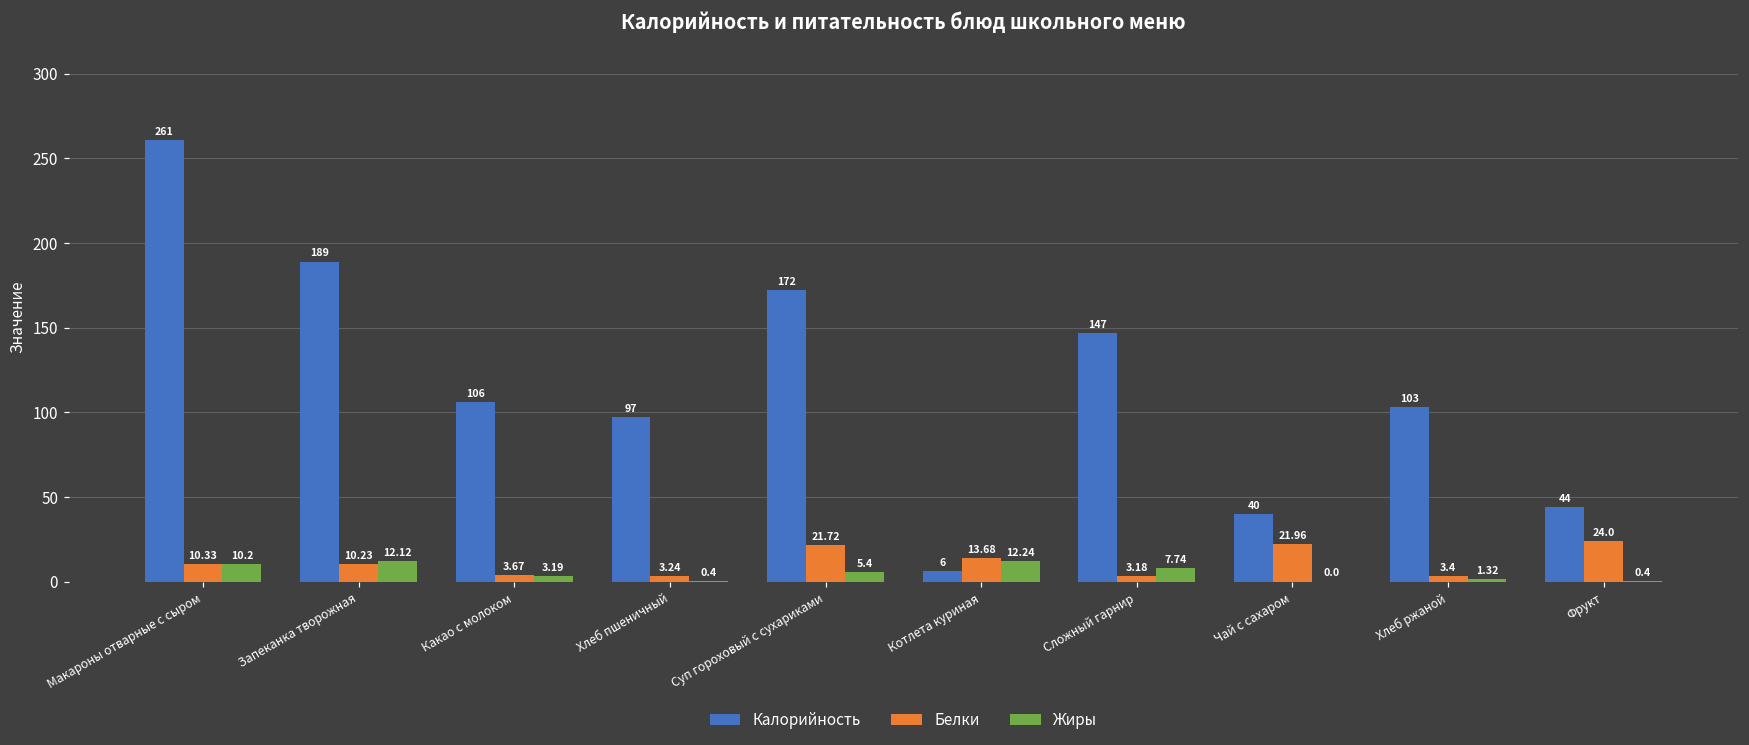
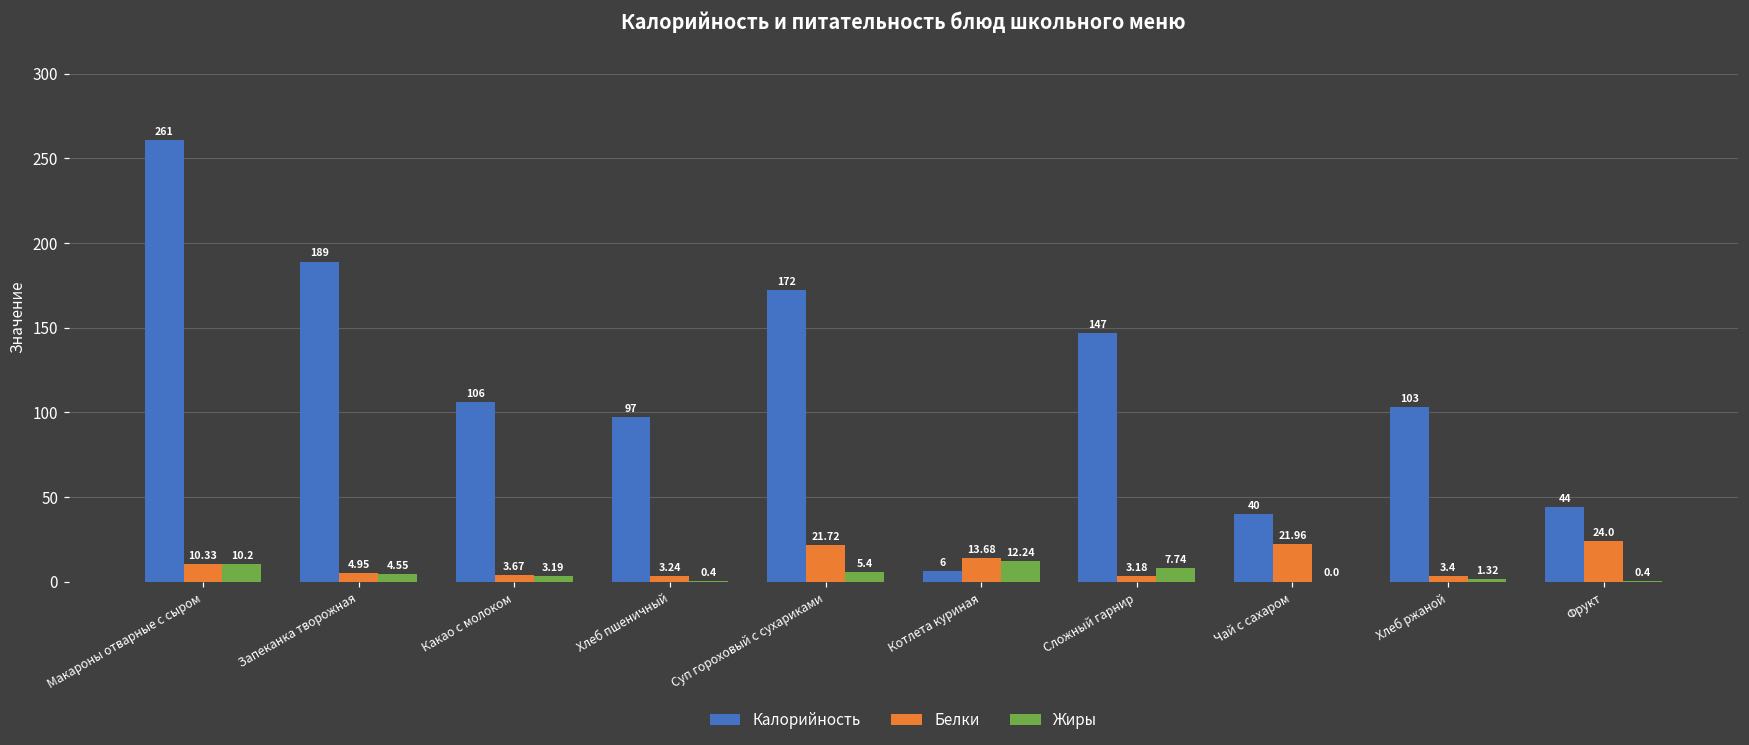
  {
    "Калорийность": {
      "Макароны отварные с сыром": 261,
      "Запеканка творожная": 189,
      "Какао с молоком": 106,
      "Хлеб пшеничный": 97,
      "Суп гороховый с сухариками": 172,
      "Котлета куриная": 6,
      "Сложный гарнир": 147,
      "Чай с сахаром": 40,
      "Хлеб ржаной": 103,
      "Фрукт": 44
    },
    "Белки": {
      "Макароны отварные с сыром": 10.33,
-     "Запеканка творожная": 10.23,
+     "Запеканка творожная": 4.95,
      "Какао с молоком": 3.67,
      "Хлеб пшеничный": 3.24,
      "Суп гороховый с сухариками": 21.72,
      "Котлета куриная": 13.68,
      "Сложный гарнир": 3.18,
      "Чай с сахаром": 21.96,
      "Хлеб ржаной": 3.4,
      "Фрукт": 24.0
    },
    "Жиры": {
      "Макароны отварные с сыром": 10.2,
-     "Запеканка творожная": 12.12,
+     "Запеканка творожная": 4.55,
      "Какао с молоком": 3.19,
      "Хлеб пшеничный": 0.4,
      "Суп гороховый с сухариками": 5.4,
      "Котлета куриная": 12.24,
      "Сложный гарнир": 7.74,
      "Чай с сахаром": 0.0,
      "Хлеб ржаной": 1.32,
      "Фрукт": 0.4
    }
  }
